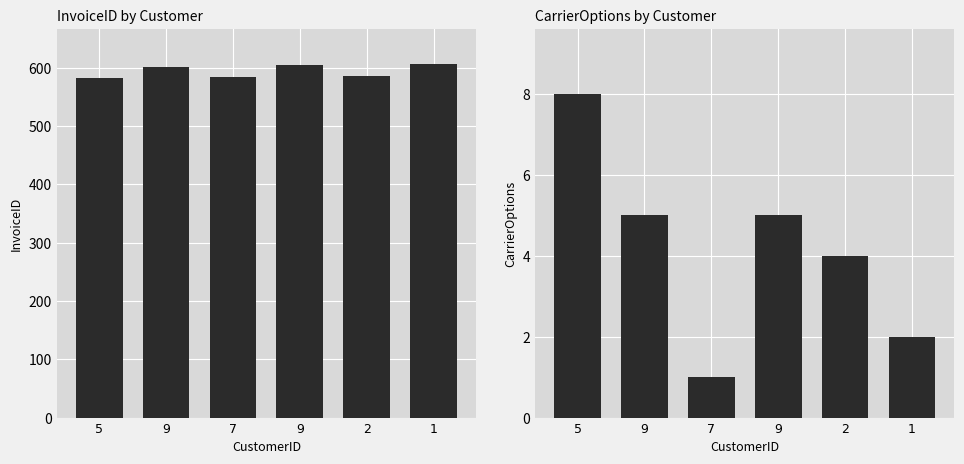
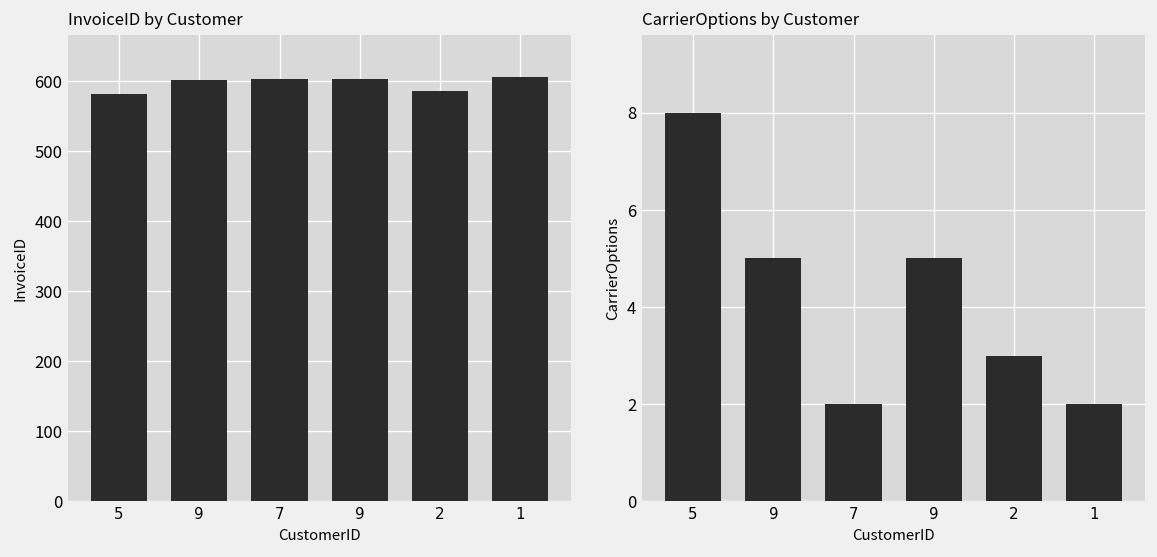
  {
    "InvoiceID by Customer": {
      "5": 580,
-     "7": 580,
+     "7": 600,
      "2": 590,
      "1": 610
    },
    "CarrierOptions by Customer": {
      "5": 8,
-     "7": 1,
-     "2": 4,
+     "7": 2,
+     "2": 3,
      "1": 2
    }
  }
